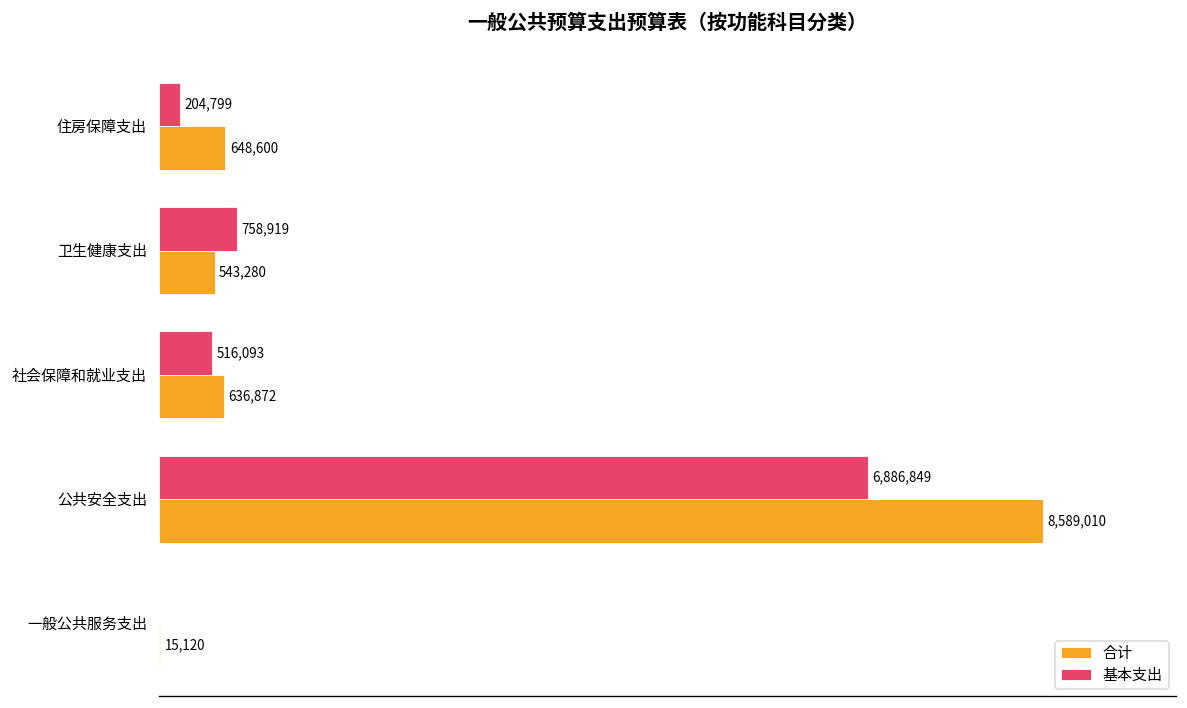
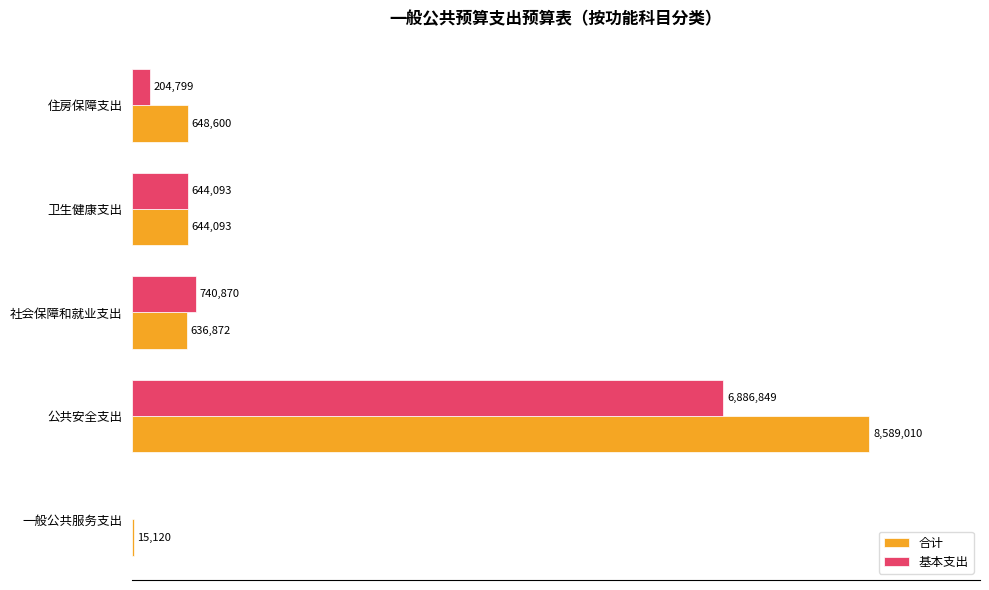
  {
    "合计": {
      "住房保障支出": "648,600",
-     "卫生健康支出": "543,280",
+     "卫生健康支出": "644,093",
      "社会保障和就业支出": "636,872",
      "公共安全支出": "8,589,010",
      "一般公共服务支出": "15,120"
    },
    "基本支出": {
      "住房保障支出": "204,799",
-     "卫生健康支出": "758,919",
-     "社会保障和就业支出": "516,093",
+     "卫生健康支出": "644,093",
+     "社会保障和就业支出": "740,870",
      "公共安全支出": "6,886,849"
    }
  }
